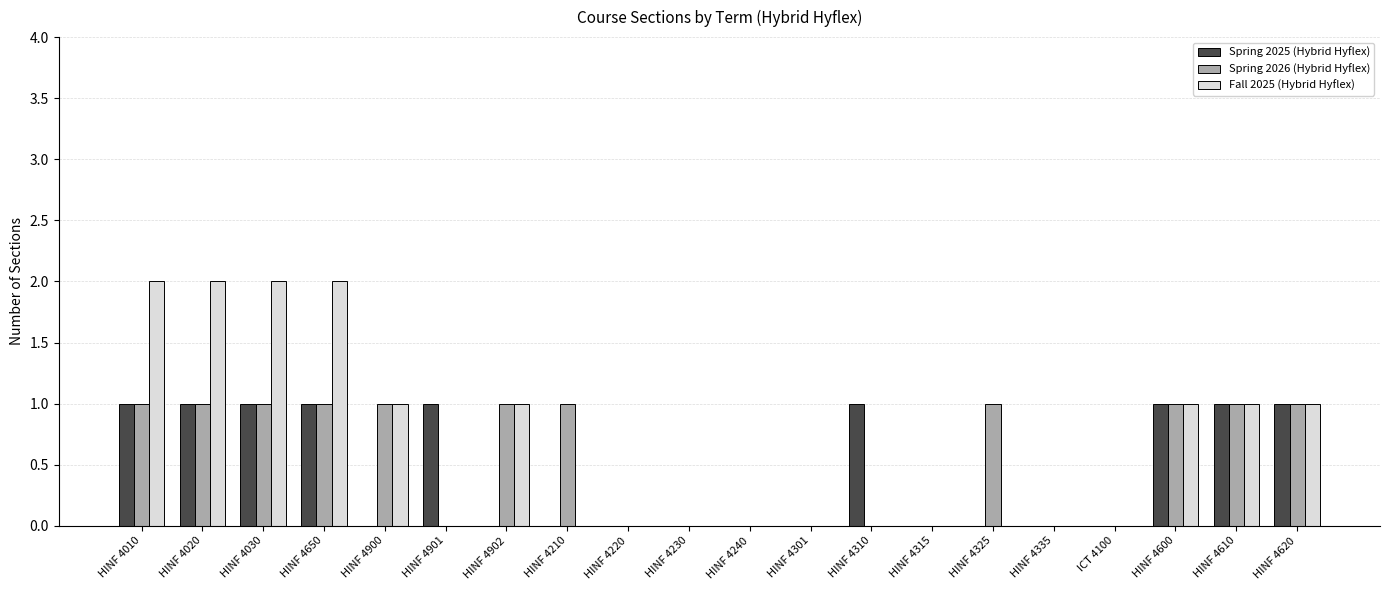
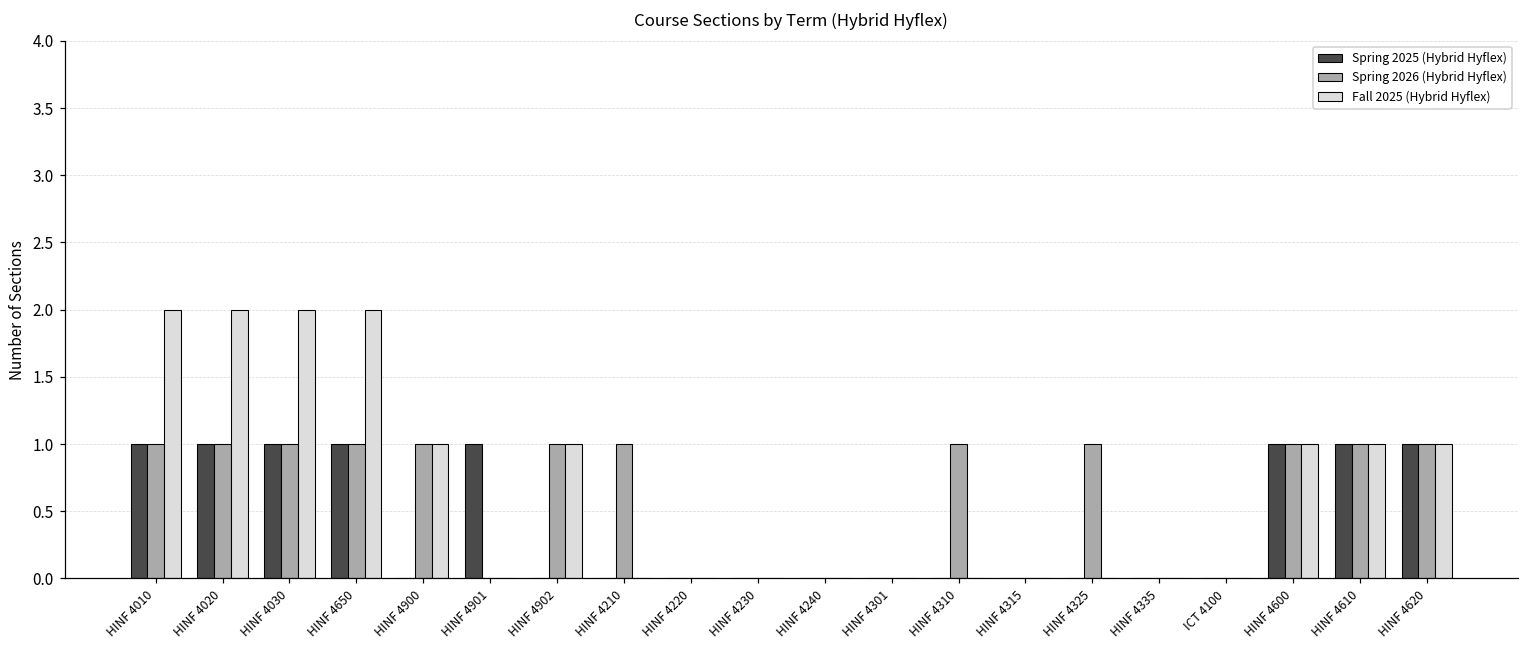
  {
    "Spring 2025 (Hybrid Hyflex)": {
      "HINF 4010": 1,
      "HINF 4020": 1,
      "HINF 4030": 1,
      "HINF 4650": 1,
      "HINF 4900": 0,
      "HINF 4901": 1,
      "HINF 4902": 0,
      "HINF 4210": 0,
      "HINF 4220": 0,
      "HINF 4230": 0,
      "HINF 4240": 0,
      "HINF 4301": 0,
-     "HINF 4310": 1,
+     "HINF 4310": 0,
      "HINF 4315": 0,
      "HINF 4325": 0,
      "HINF 4335": 0,
      "ICT 4100": 0,
      "HINF 4600": 1,
      "HINF 4610": 1,
      "HINF 4620": 1
    },
    "Spring 2026 (Hybrid Hyflex)": {
      "HINF 4010": 1,
      "HINF 4020": 1,
      "HINF 4030": 1,
      "HINF 4650": 1,
      "HINF 4900": 1,
      "HINF 4901": 0,
      "HINF 4902": 1,
      "HINF 4210": 1,
      "HINF 4220": 0,
      "HINF 4230": 0,
      "HINF 4240": 0,
      "HINF 4301": 0,
-     "HINF 4310": 0,
+     "HINF 4310": 1,
      "HINF 4315": 0,
      "HINF 4325": 1,
      "HINF 4335": 0,
      "ICT 4100": 0,
      "HINF 4600": 1,
      "HINF 4610": 1,
      "HINF 4620": 1
    },
    "Fall 2025 (Hybrid Hyflex)": {
      "HINF 4010": 2,
      "HINF 4020": 2,
      "HINF 4030": 2,
      "HINF 4650": 2,
      "HINF 4900": 1,
      "HINF 4901": 0,
      "HINF 4902": 1,
      "HINF 4210": 0,
      "HINF 4220": 0,
      "HINF 4230": 0,
      "HINF 4240": 0,
      "HINF 4301": 0,
      "HINF 4310": 0,
      "HINF 4315": 0,
      "HINF 4325": 0,
      "HINF 4335": 0,
      "ICT 4100": 0,
      "HINF 4600": 1,
      "HINF 4610": 1,
      "HINF 4620": 1
    }
  }
